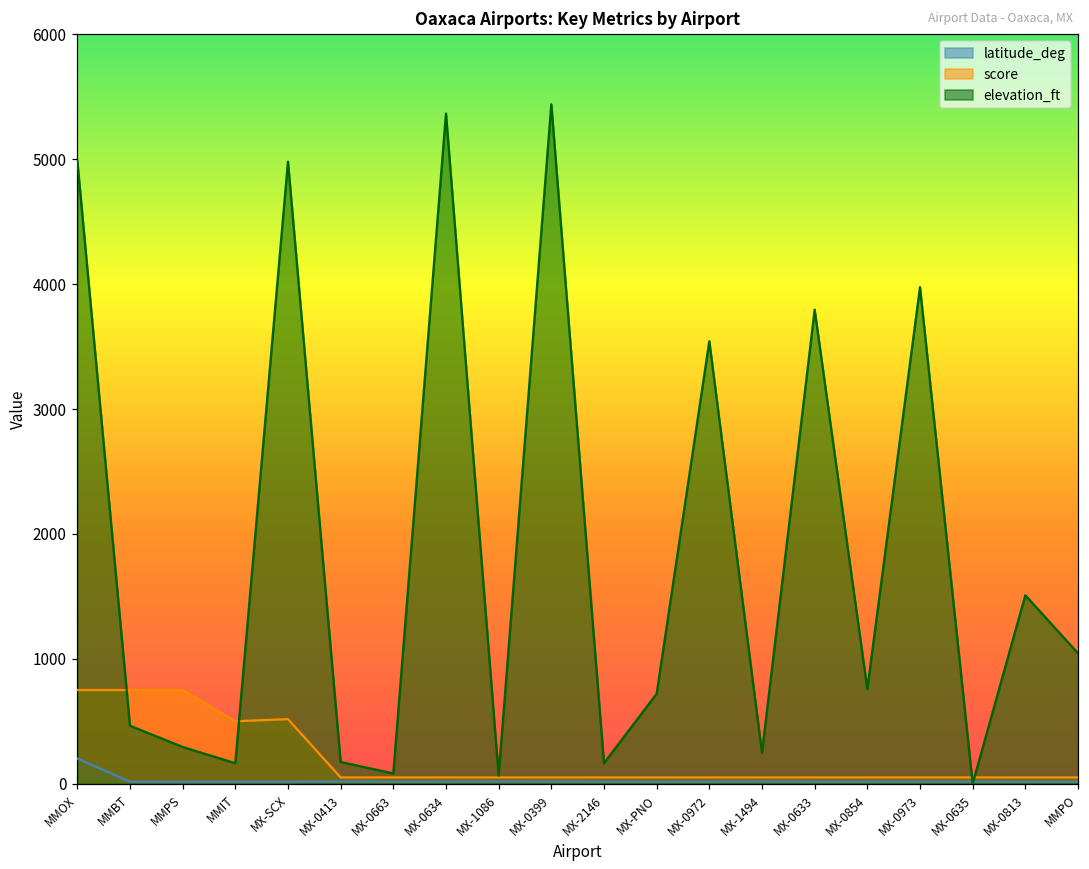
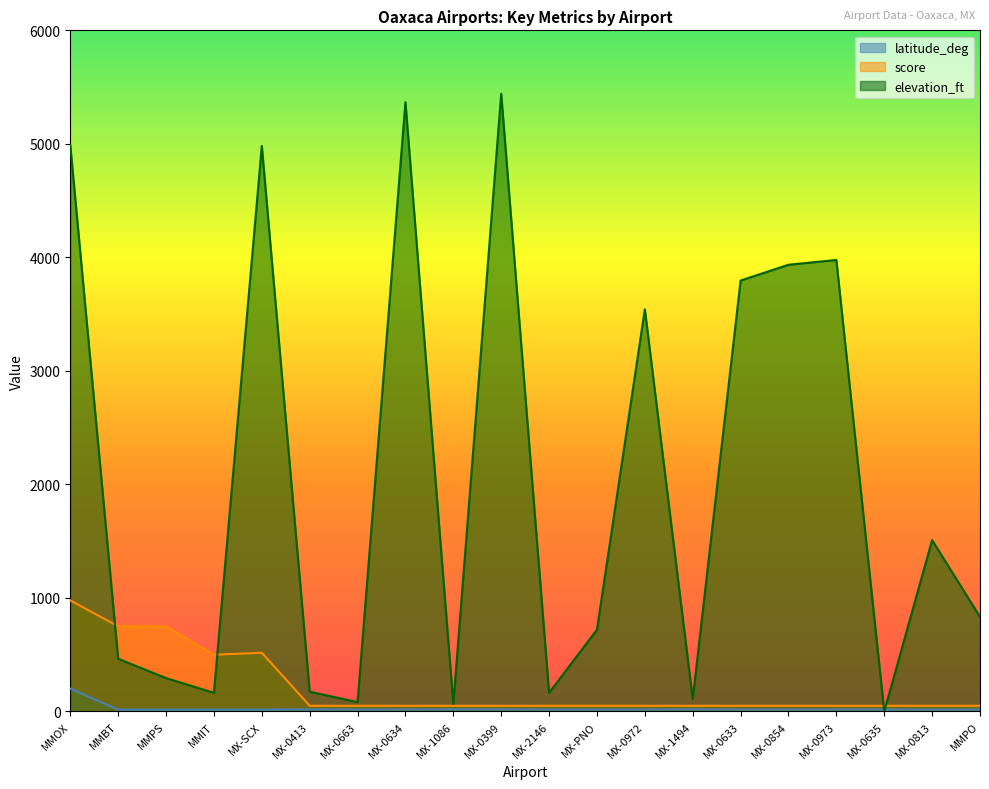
  {
    "latitude_deg": {
      "MMOX": 200,
      "MMBT": 20,
      "MMPS": 20,
      "MMIT": 20,
      "MX-SCX": 20,
      "MX-0413": 20,
      "MX-0663": 20,
      "MX-0634": 20,
      "MX-1086": 20,
      "MX-0399": 20,
      "MX-2146": 20,
      "MX-PNO": 20,
      "MX-0972": 20,
      "MX-1494": 20,
      "MX-0633": 20,
      "MX-0854": 20,
      "MX-0973": 20,
      "MX-0813": 20,
      "MMPO": 20
    },
    "score": {
-     "MMOX": 750,
+     "MMOX": 980,
      "MMBT": 750,
      "MMPS": 750,
      "MMIT": 500,
      "MX-SCX": 520,
      "MX-0413": 50,
      "MX-0663": 50,
      "MX-0634": 50,
      "MX-0399": 50,
      "MX-2146": 50,
      "MX-PNO": 50,
      "MX-0972": 50,
      "MX-1494": 50,
      "MX-0633": 50,
      "MX-0854": 50,
      "MX-0973": 50,
      "MX-0635": 50,
      "MX-0813": 50,
      "MMPO": 50
    },
    "elevation_ft": {
      "MMOX": 4990,
      "MMBT": 460,
      "MMPS": 290,
      "MMIT": 160,
      "MX-SCX": 4980,
      "MX-0413": 170,
      "MX-0663": 80,
      "MX-0634": 5370,
      "MX-0399": 5440,
      "MX-2146": 160,
      "MX-PNO": 720,
      "MX-0972": 3540,
-     "MX-1494": 250,
+     "MX-1494": 110,
      "MX-0633": 3800,
-     "MX-0854": 760,
+     "MX-0854": 3940,
      "MX-0973": 3980,
      "MX-0813": 1510,
-     "MMPO": 1040
+     "MMPO": 830
    }
  }
